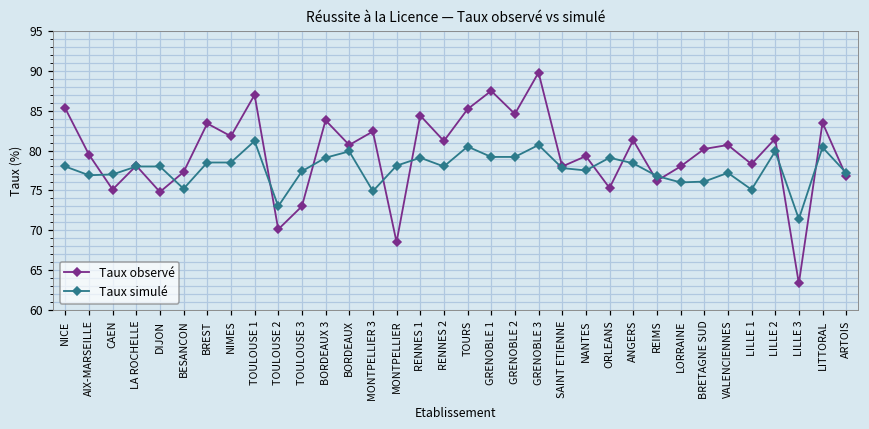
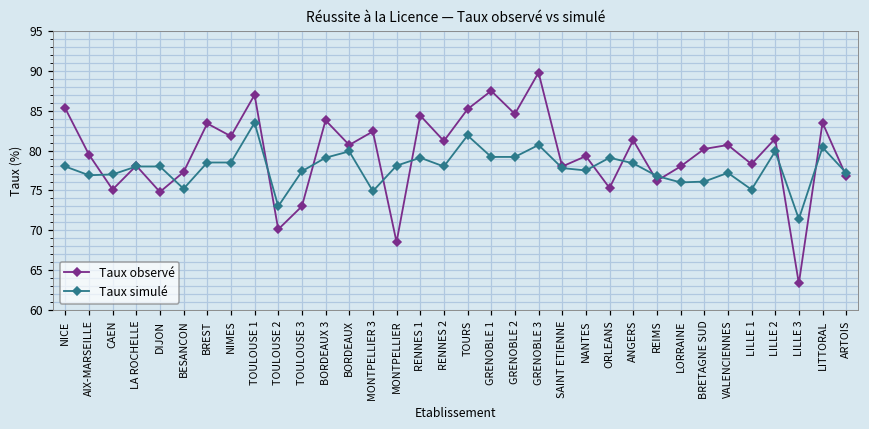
  {
    "Taux observé": {
      "NICE": 85,
      "AIX-MARSEILLE": 80,
      "CAEN": 75,
      "DIJON": 75,
      "BESANCON": 77,
      "BREST": 83,
      "NIMES": 82,
      "TOULOUSE 1": 87,
      "TOULOUSE 2": 70,
      "TOULOUSE 3": 73,
      "BORDEAUX 3": 84,
      "BORDEAUX": 81,
      "MONTPELLIER 3": 82,
      "MONTPELLIER": 69,
      "RENNES 1": 84,
      "RENNES 2": 81,
      "TOURS": 85,
      "GRENOBLE 1": 88,
      "GRENOBLE 2": 85,
      "GRENOBLE 3": 90,
      "NANTES": 79,
      "ORLEANS": 75,
      "ANGERS": 81,
      "REIMS": 76,
      "LORRAINE": 78,
      "BRETAGNE SUD": 80,
      "VALENCIENNES": 81,
      "LILLE 1": 78,
      "LILLE 2": 82,
      "LILLE 3": 63,
      "LITTORAL": 84,
      "ARTOIS": 77
    },
    "Taux simulé": {
      "NICE": 78,
      "AIX-MARSEILLE": 77,
      "CAEN": 77,
      "DIJON": 78,
      "BESANCON": 75,
      "BREST": 79,
      "NIMES": 79,
-     "TOULOUSE 1": 81,
+     "TOULOUSE 1": 84,
      "TOULOUSE 2": 73,
      "TOULOUSE 3": 77,
      "BORDEAUX 3": 79,
      "BORDEAUX": 80,
      "MONTPELLIER 3": 75,
      "MONTPELLIER": 78,
      "RENNES 1": 79,
      "RENNES 2": 78,
-     "TOURS": 81,
+     "TOURS": 82,
      "GRENOBLE 1": 79,
      "GRENOBLE 2": 79,
      "GRENOBLE 3": 81,
      "NANTES": 78,
      "ORLEANS": 79,
      "ANGERS": 78,
      "REIMS": 77,
      "LORRAINE": 76,
      "BRETAGNE SUD": 76,
      "VALENCIENNES": 77,
      "LILLE 1": 75,
      "LILLE 2": 80,
      "LILLE 3": 71,
      "LITTORAL": 80,
      "ARTOIS": 77
    }
  }
